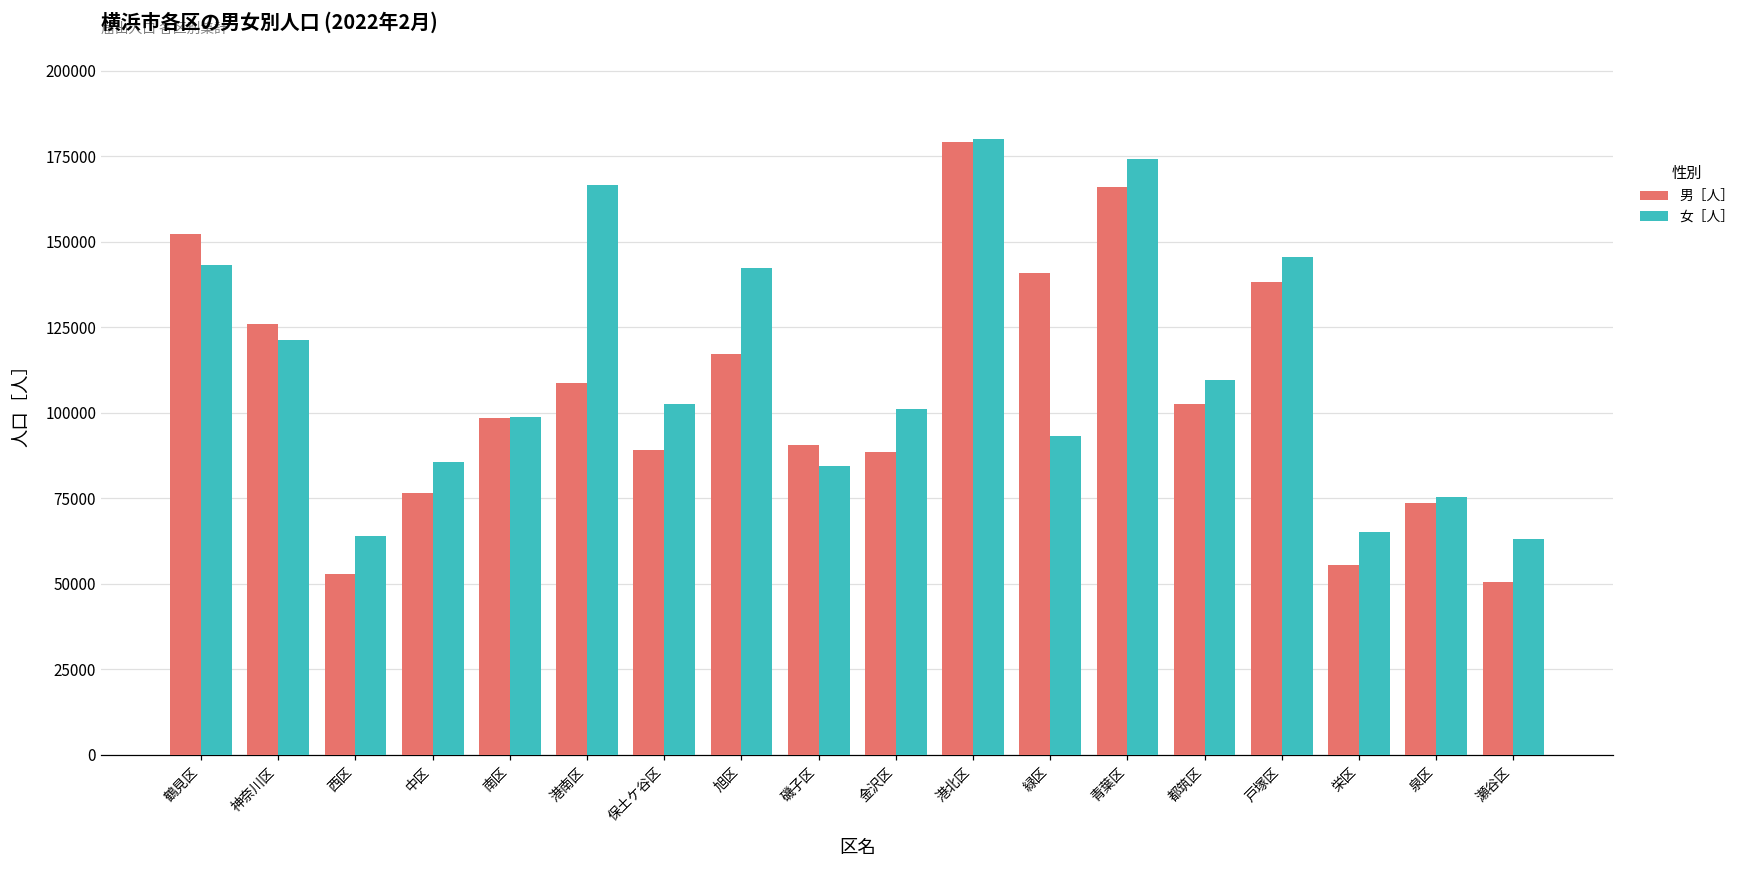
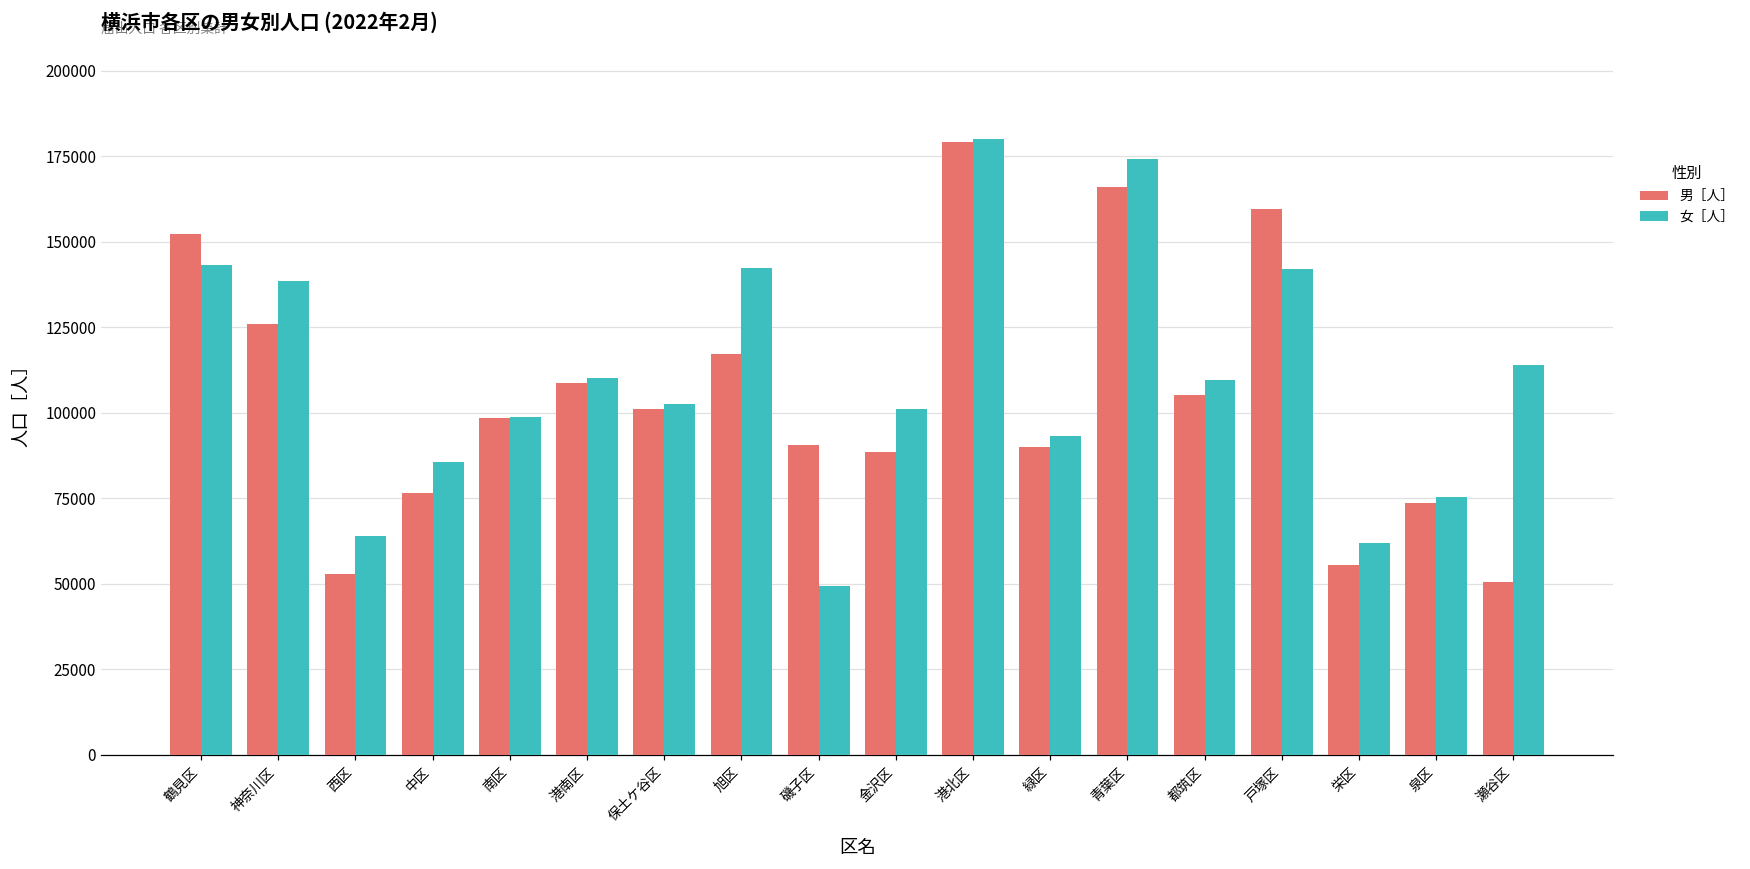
  {
    "男［人］": {
      "鶴見区": 152000,
      "神奈川区": 126000,
      "西区": 53000,
      "中区": 76000,
      "南区": 98000,
      "港南区": 109000,
-     "保土ケ谷区": 89000,
+     "保土ケ谷区": 101000,
      "旭区": 117000,
      "磯子区": 90000,
      "金沢区": 88000,
      "港北区": 179000,
-     "緑区": 141000,
+     "緑区": 90000,
      "青葉区": 166000,
-     "都筑区": 103000,
-     "戸塚区": 138000,
+     "都筑区": 105000,
+     "戸塚区": 160000,
      "栄区": 55000,
      "泉区": 74000,
      "瀬谷区": 51000
    },
    "女［人］": {
      "鶴見区": 143000,
-     "神奈川区": 121000,
+     "神奈川区": 138000,
      "西区": 64000,
      "中区": 86000,
      "南区": 99000,
-     "港南区": 167000,
+     "港南区": 110000,
      "保土ケ谷区": 103000,
      "旭区": 142000,
-     "磯子区": 84000,
+     "磯子区": 49000,
      "金沢区": 101000,
      "港北区": 180000,
      "緑区": 93000,
      "青葉区": 174000,
      "都筑区": 110000,
-     "戸塚区": 146000,
-     "栄区": 65000,
+     "戸塚区": 142000,
+     "栄区": 62000,
      "泉区": 75000,
-     "瀬谷区": 63000
+     "瀬谷区": 114000
    }
  }
